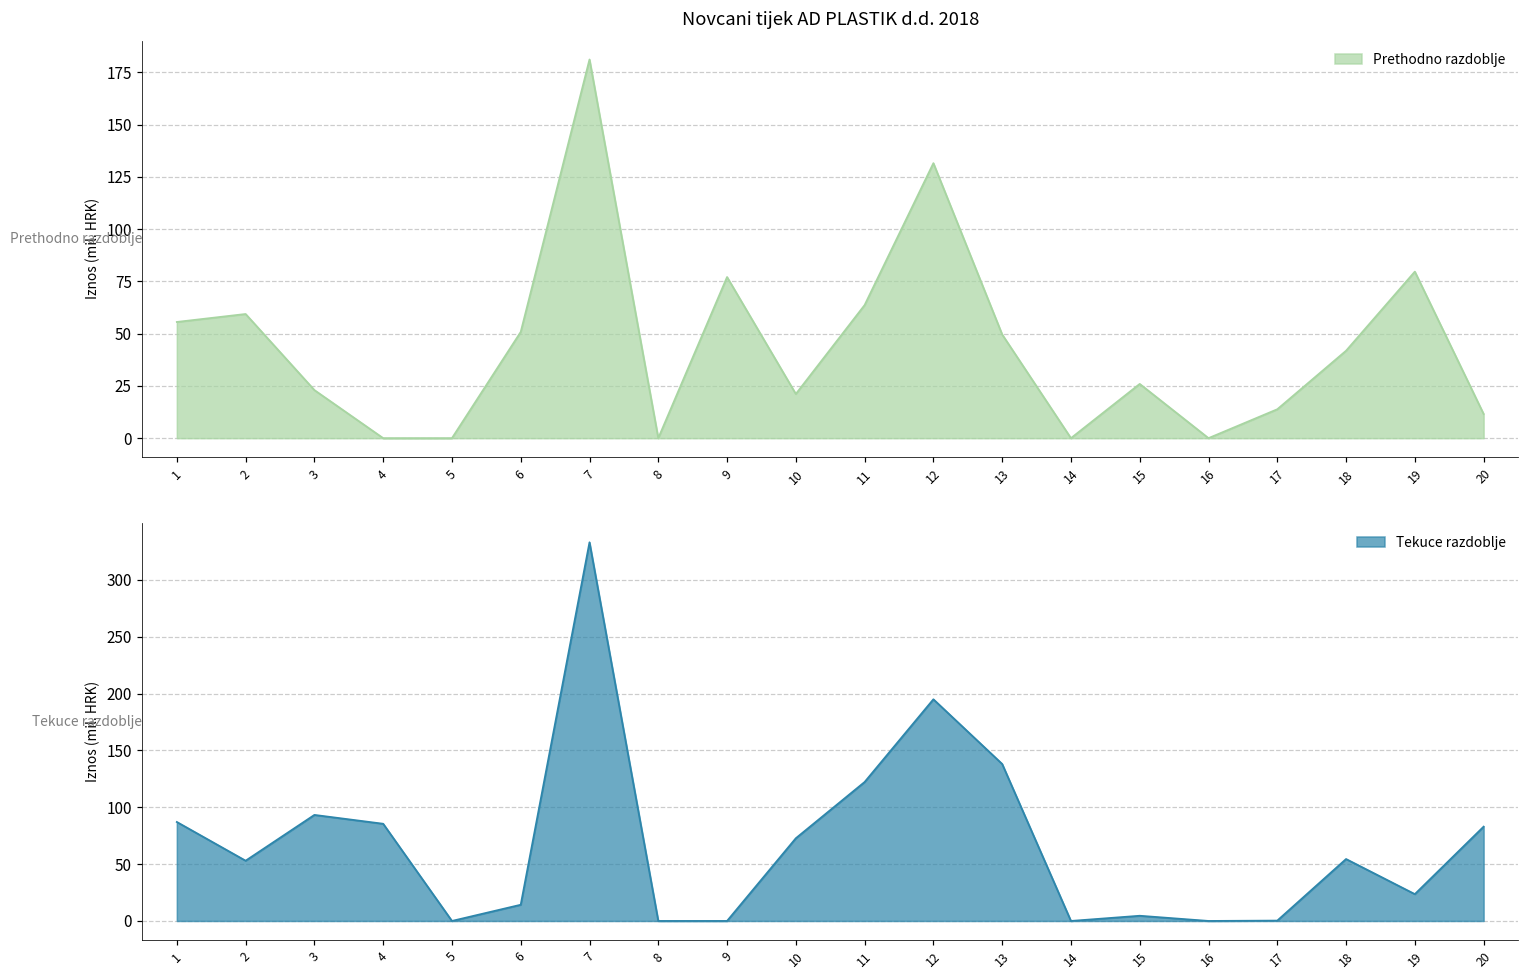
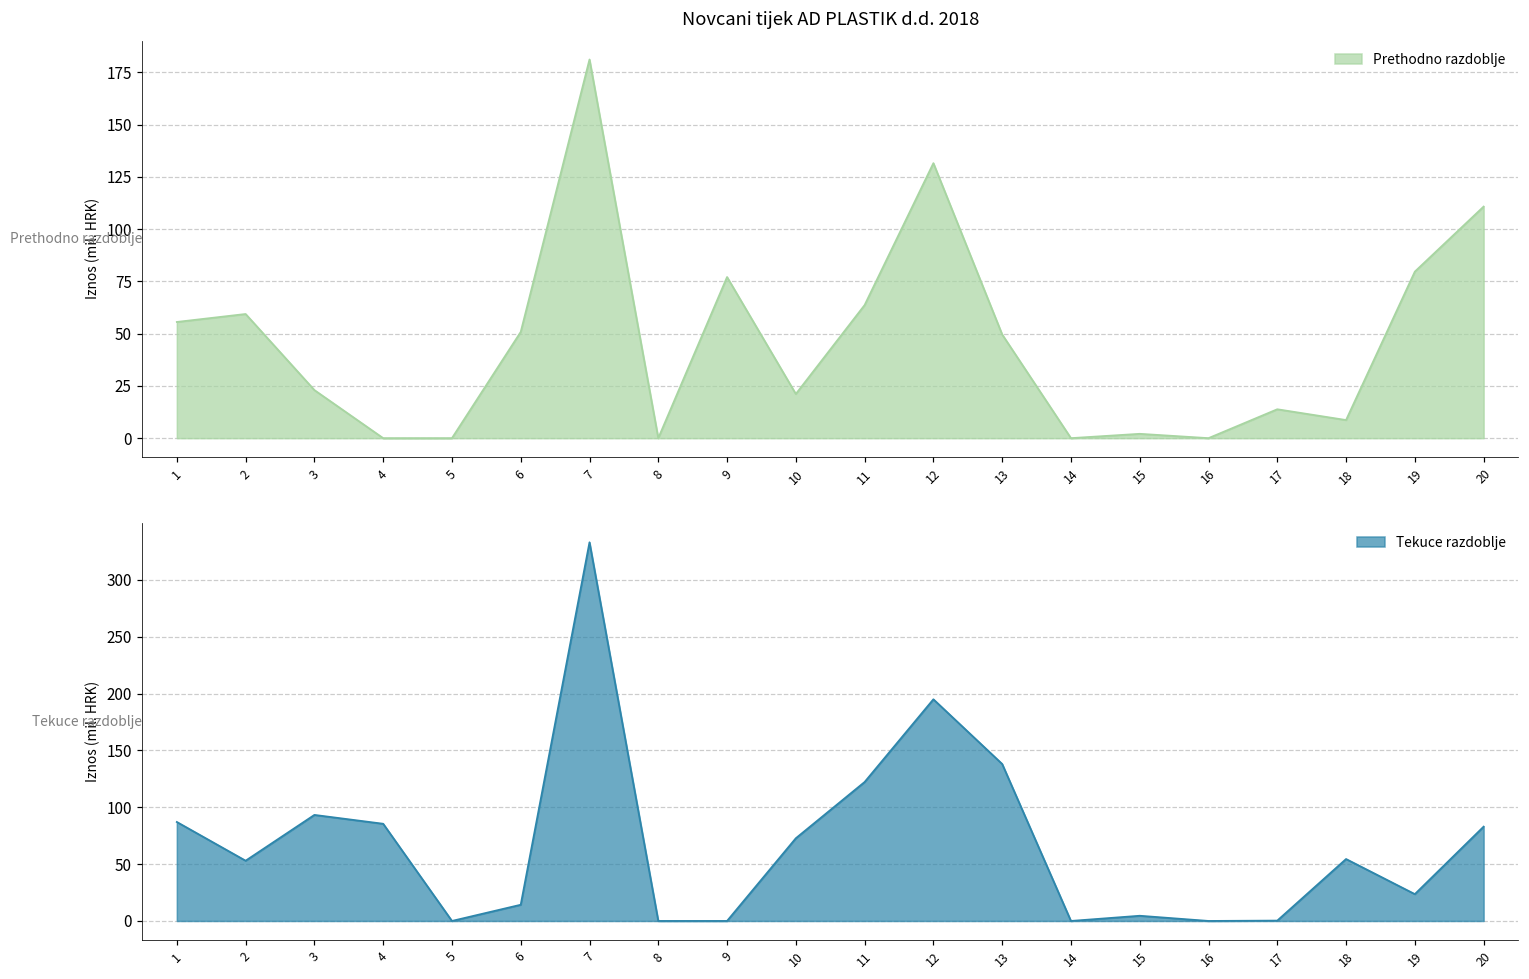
  {
    "Novcani tijek AD PLASTIK d.d. 2018": {
      "1": 56,
      "2": 59,
      "3": 23,
      "4": 0,
      "5": 0,
      "6": 51,
      "7": 181,
      "8": 0,
      "9": 77,
      "10": 21,
      "11": 64,
      "12": 132,
      "13": 50,
      "14": 0,
-     "15": 26,
+     "15": 2,
      "16": 0,
      "17": 14,
-     "18": 42,
+     "18": 9,
      "19": 80,
-     "20": 12
+     "20": 111
    }
  }
